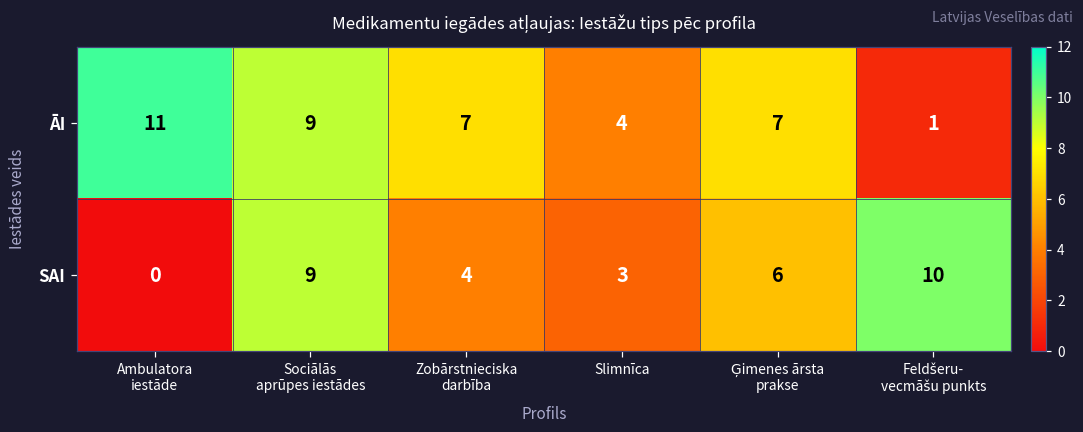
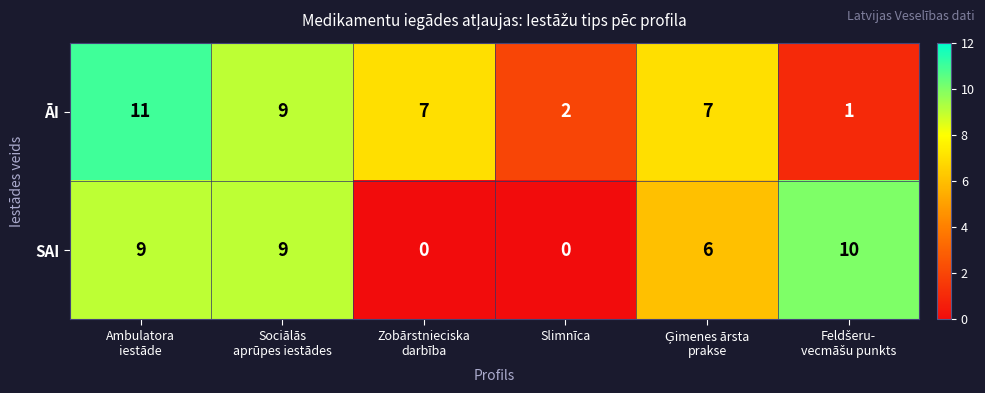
  {
    "ĀI": {
      "Ambulatora iestāde": 11,
      "Sociālās aprūpes iestādes": 9,
      "Zobārstnieciska darbība": 7,
-     "Slimnīca": 4,
+     "Slimnīca": 2,
      "Ģimenes ārsta prakse": 7,
      "Feldšeru- vecmāšu punkts": 1
    },
    "SAI": {
-     "Ambulatora iestāde": 0,
+     "Ambulatora iestāde": 9,
      "Sociālās aprūpes iestādes": 9,
-     "Zobārstnieciska darbība": 4,
-     "Slimnīca": 3,
+     "Zobārstnieciska darbība": 0,
+     "Slimnīca": 0,
      "Ģimenes ārsta prakse": 6,
      "Feldšeru- vecmāšu punkts": 10
    }
  }
